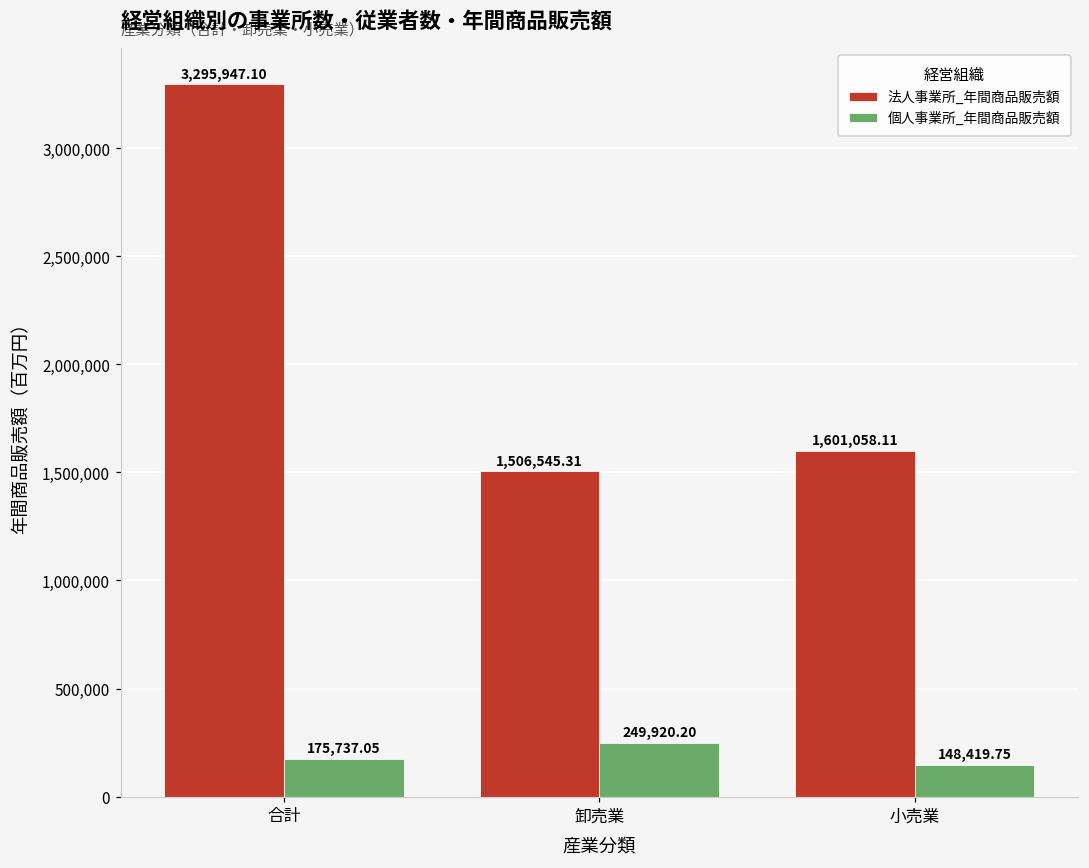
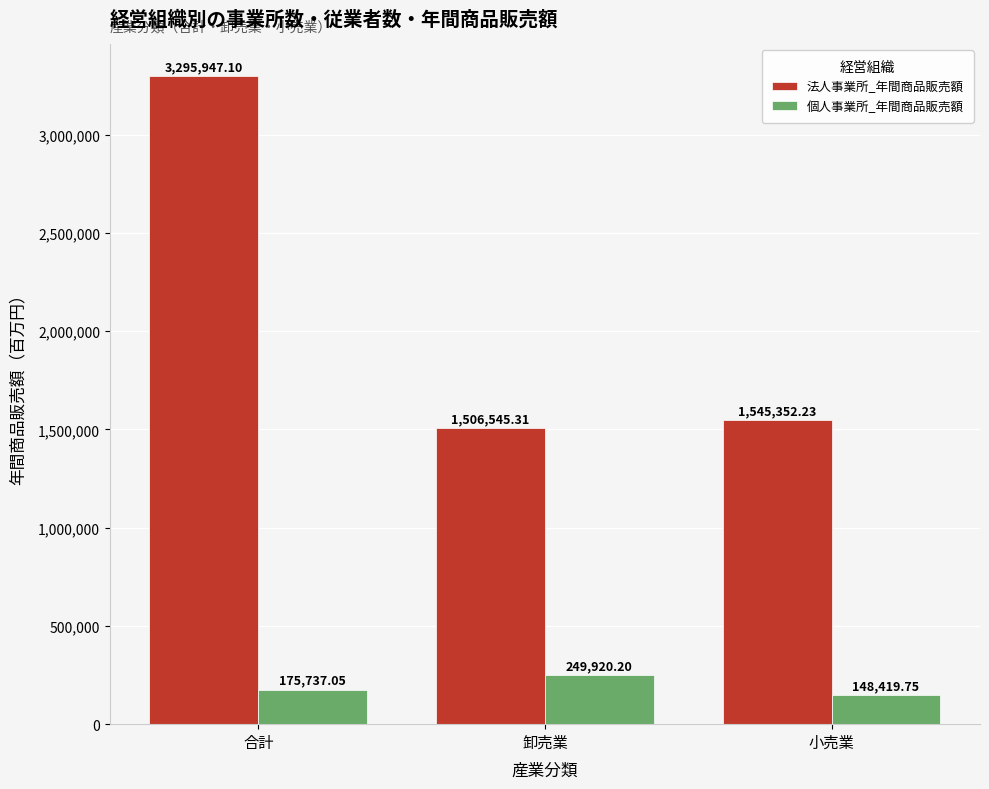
  {
    "法人事業所_年間商品販売額": {
      "合計": "3,295,947.10",
      "卸売業": "1,506,545.31",
-     "小売業": "1,601,058.11"
+     "小売業": "1,545,352.23"
    },
    "個人事業所_年間商品販売額": {
      "合計": "175,737.05",
      "卸売業": "249,920.20",
      "小売業": "148,419.75"
    }
  }
